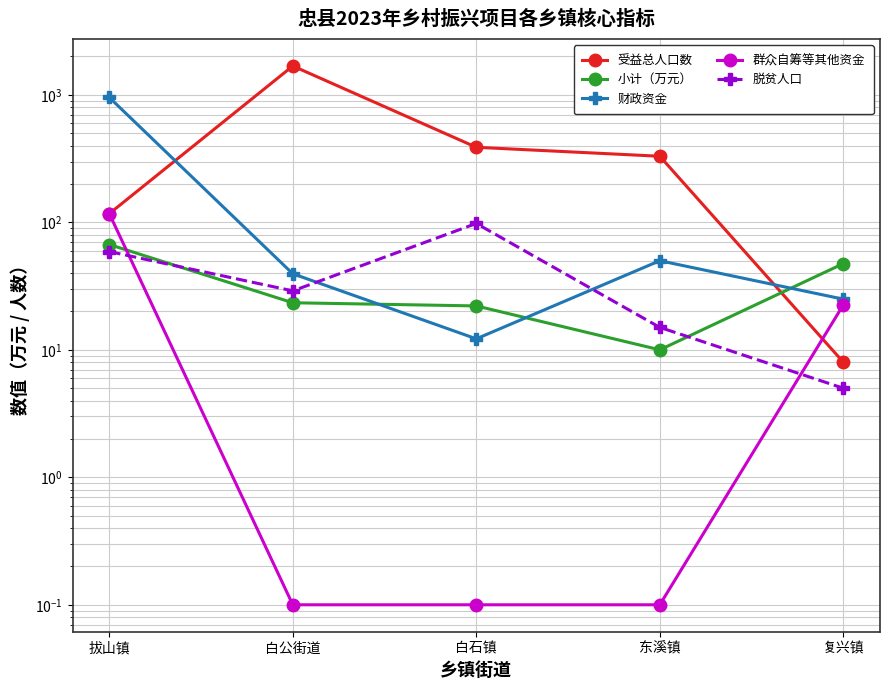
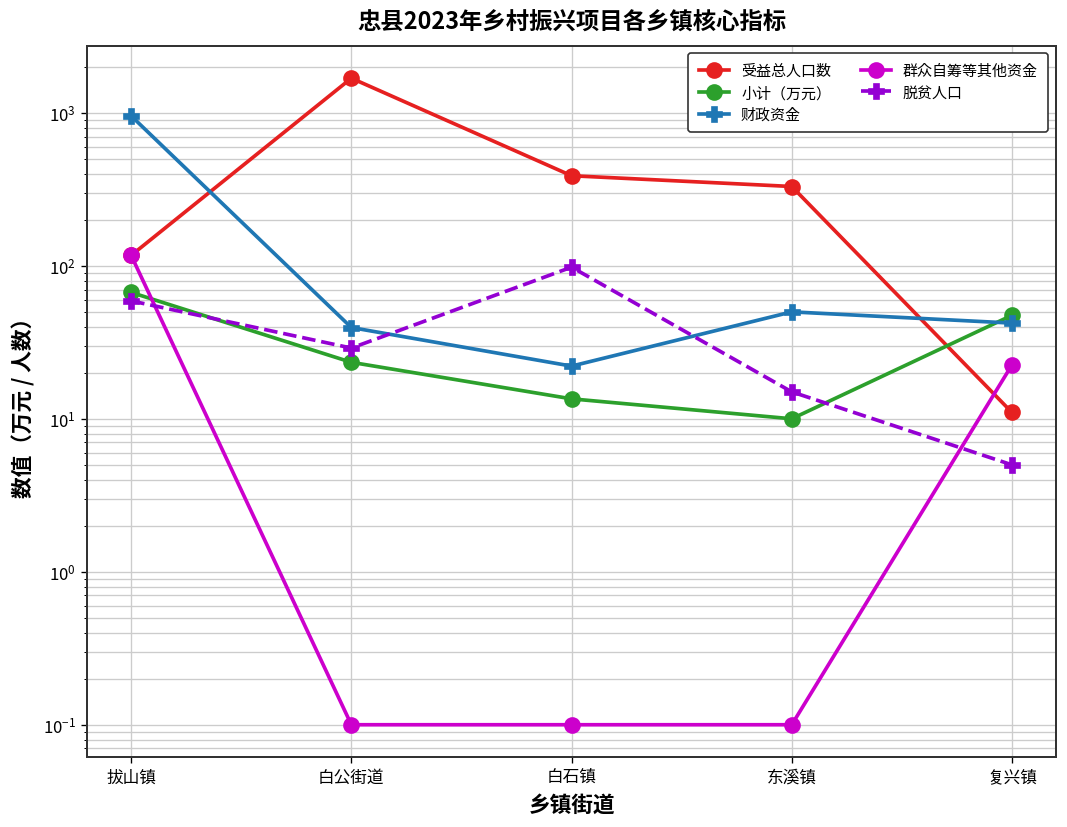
  {
    "受益总人口数": {
      "白公街道": 1700,
      "白石镇": 390,
      "东溪镇": 330,
-     "复兴镇": 8
+     "复兴镇": 11
    },
    "小计（万元）": {
      "拔山镇": 70,
      "白公街道": 23,
-     "白石镇": 22,
+     "白石镇": 14,
      "东溪镇": 10,
      "复兴镇": 47
    },
    "财政资金": {
      "拔山镇": 1000,
      "白公街道": 40,
-     "白石镇": 12,
+     "白石镇": 22,
      "东溪镇": 50,
-     "复兴镇": 25
+     "复兴镇": 42
    }
  }
